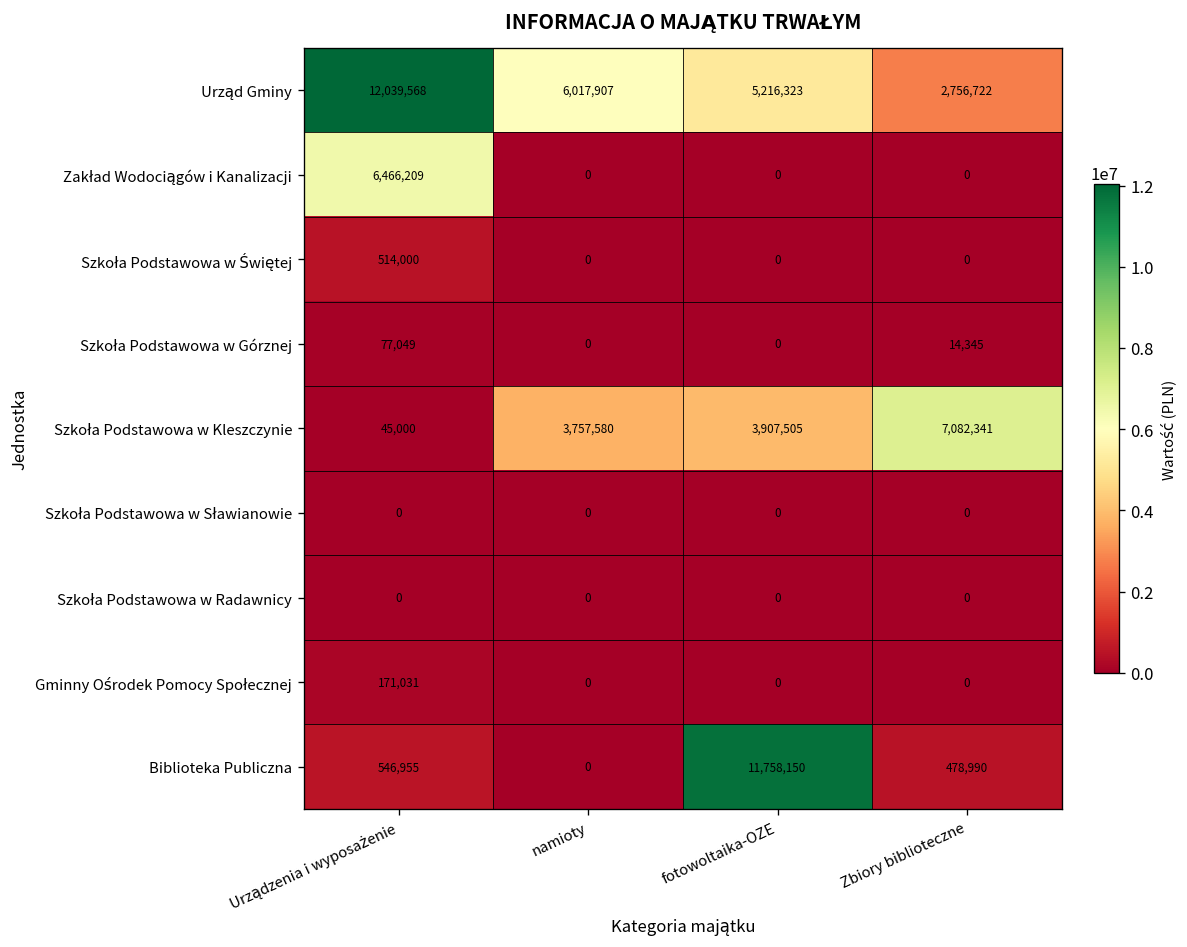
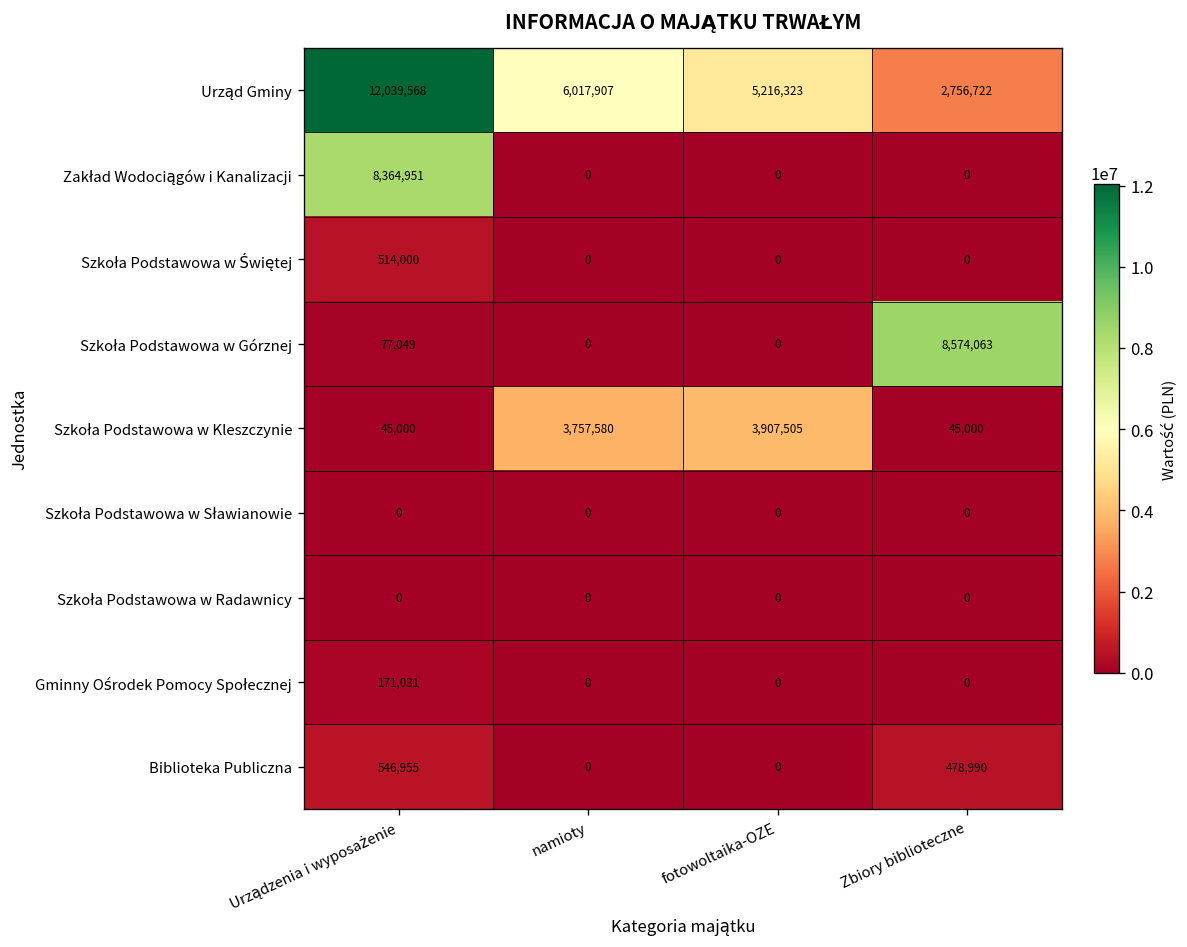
  {
    "Urząd Gminy": {
      "Urządzenia i wyposażenie": "12,039,568",
      "namioty": "6,017,907",
      "fotowoltaika-OZE": "5,216,323",
      "Zbiory biblioteczne": "2,756,722"
    },
    "Zakład Wodociągów i Kanalizacji": {
-     "Urządzenia i wyposażenie": "6,466,209",
+     "Urządzenia i wyposażenie": "8,364,951",
      "namioty": "0",
      "fotowoltaika-OZE": "0",
      "Zbiory biblioteczne": "0"
    },
    "Szkoła Podstawowa w Świętej": {
      "Urządzenia i wyposażenie": "514,000",
      "namioty": "0",
      "fotowoltaika-OZE": "0",
      "Zbiory biblioteczne": "0"
    },
    "Szkoła Podstawowa w Górznej": {
      "Urządzenia i wyposażenie": "77,049",
      "namioty": "0",
      "fotowoltaika-OZE": "0",
-     "Zbiory biblioteczne": "14,345"
+     "Zbiory biblioteczne": "8,574,063"
    },
    "Szkoła Podstawowa w Kleszczynie": {
      "Urządzenia i wyposażenie": "45,000",
      "namioty": "3,757,580",
      "fotowoltaika-OZE": "3,907,505",
-     "Zbiory biblioteczne": "7,082,341"
+     "Zbiory biblioteczne": "45,000"
    },
    "Szkoła Podstawowa w Sławianowie": {
      "Urządzenia i wyposażenie": "0",
      "namioty": "0",
      "fotowoltaika-OZE": "0",
      "Zbiory biblioteczne": "0"
    },
    "Szkoła Podstawowa w Radawnicy": {
      "Urządzenia i wyposażenie": "0",
      "namioty": "0",
      "fotowoltaika-OZE": "0",
      "Zbiory biblioteczne": "0"
    },
    "Gminny Ośrodek Pomocy Społecznej": {
      "Urządzenia i wyposażenie": "171,031",
      "namioty": "0",
      "fotowoltaika-OZE": "0",
      "Zbiory biblioteczne": "0"
    },
    "Biblioteka Publiczna": {
      "Urządzenia i wyposażenie": "546,955",
      "namioty": "0",
-     "fotowoltaika-OZE": "11,758,150",
+     "fotowoltaika-OZE": "0",
      "Zbiory biblioteczne": "478,990"
    }
  }
